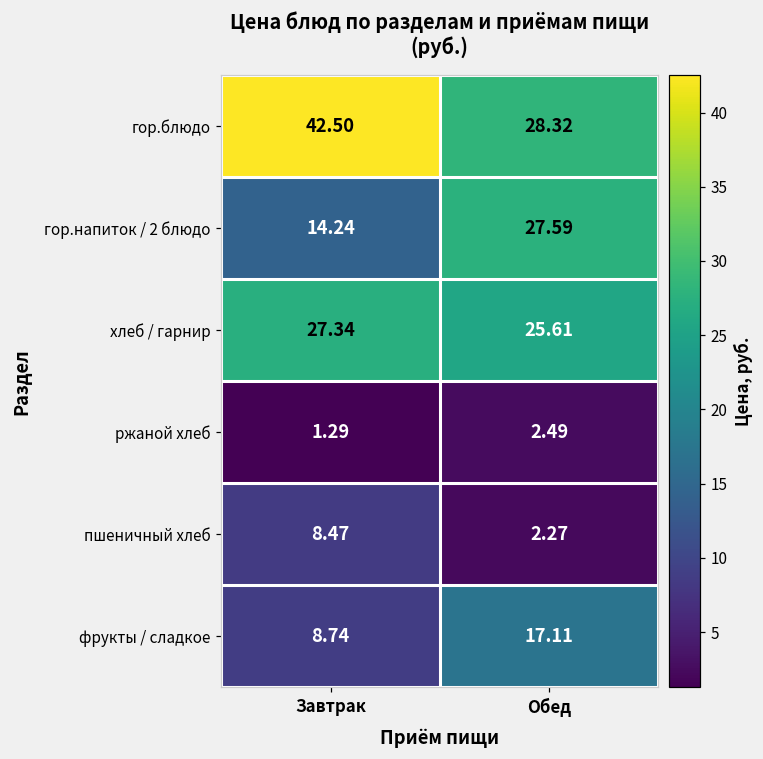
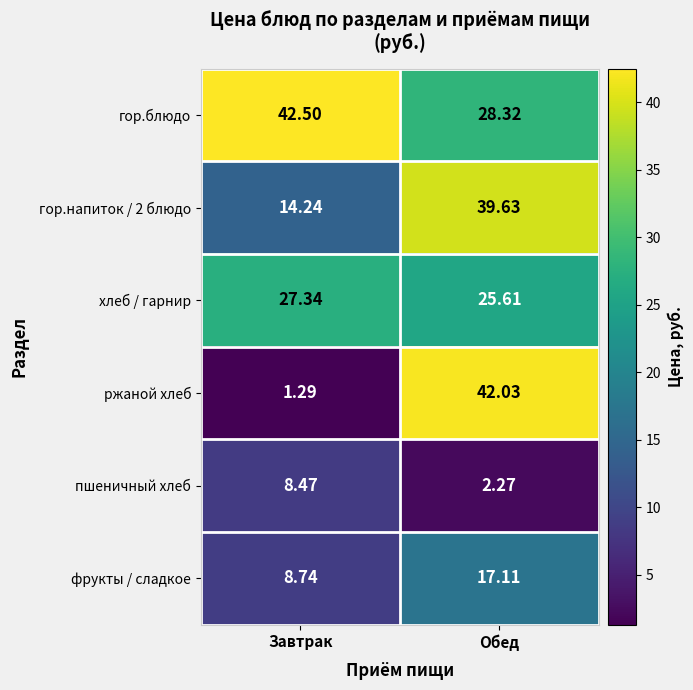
  {
    "гор.блюдо": {
      "Завтрак": 42.50,
      "Обед": 28.32
    },
    "гор.напиток / 2 блюдо": {
      "Завтрак": 14.24,
-     "Обед": 27.59
+     "Обед": 39.63
    },
    "хлеб / гарнир": {
      "Завтрак": 27.34,
      "Обед": 25.61
    },
    "ржаной хлеб": {
      "Завтрак": 1.29,
-     "Обед": 2.49
+     "Обед": 42.03
    },
    "пшеничный хлеб": {
      "Завтрак": 8.47,
      "Обед": 2.27
    },
    "фрукты / сладкое": {
      "Завтрак": 8.74,
      "Обед": 17.11
    }
  }
